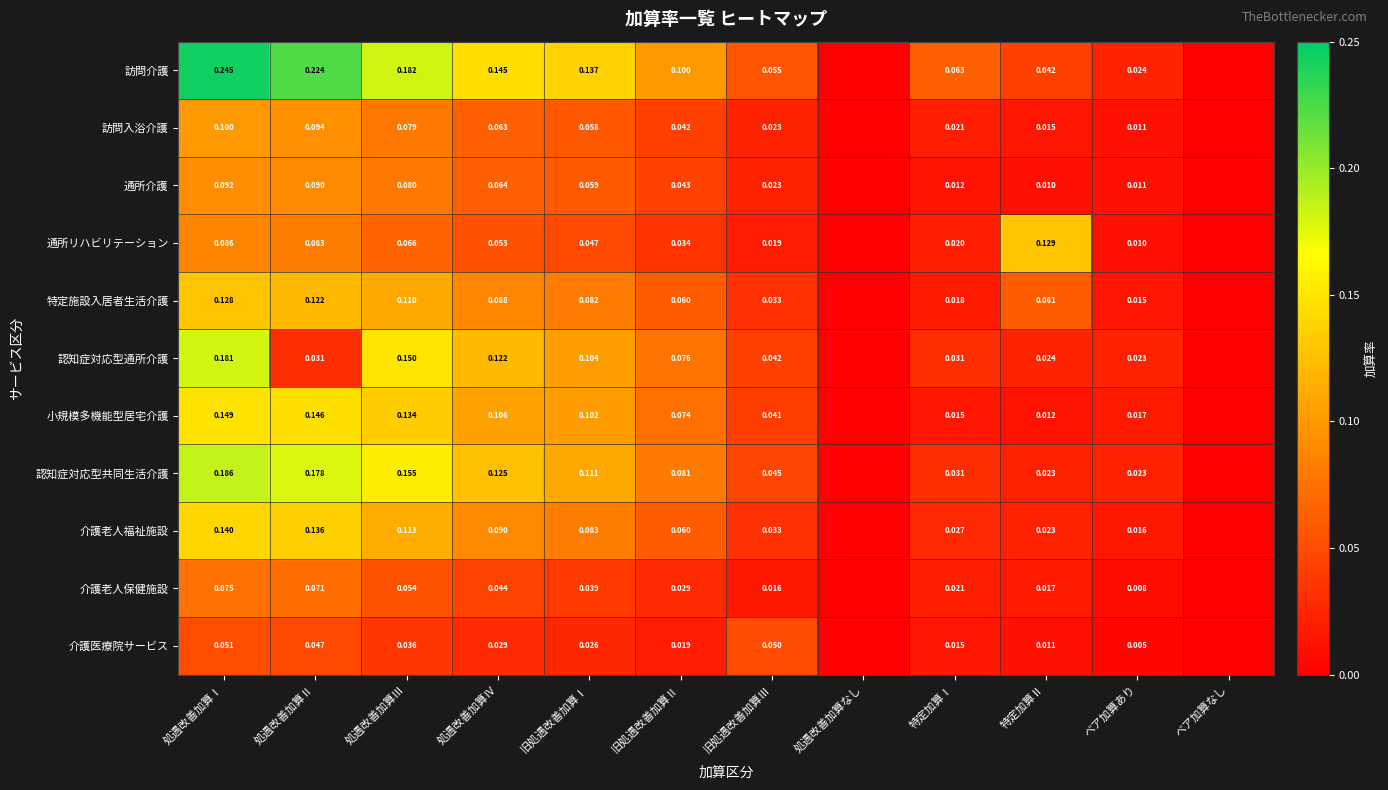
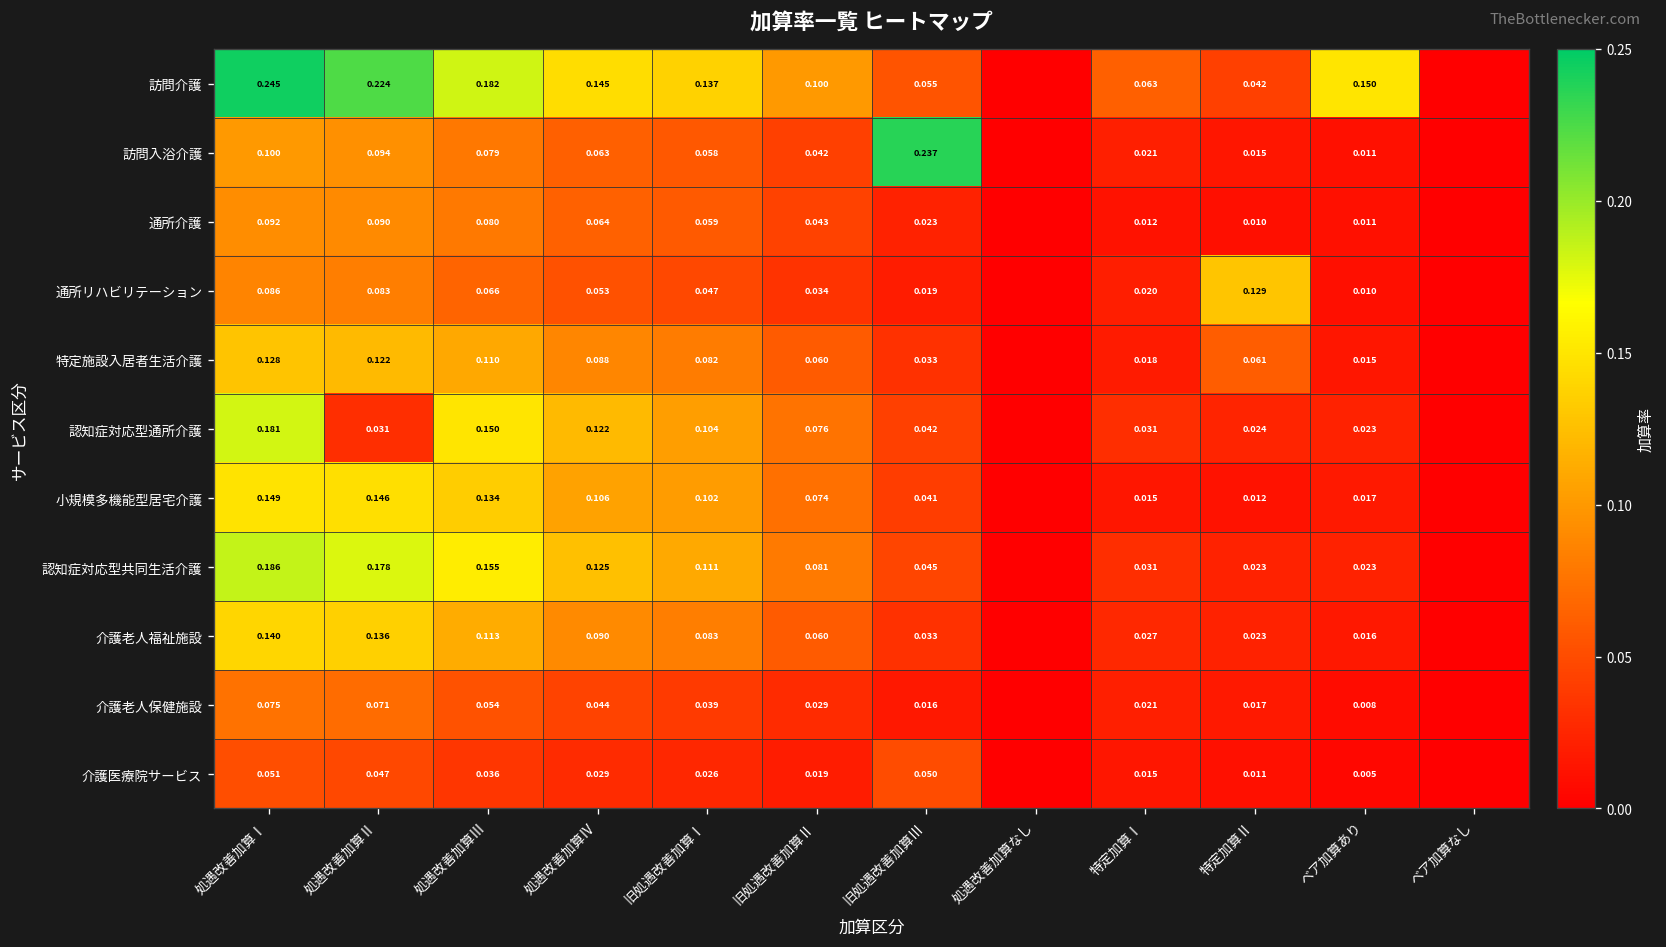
  {
    "訪問介護": {
      "処遇改善加算Ⅰ": 0.245,
      "処遇改善加算Ⅱ": 0.224,
      "処遇改善加算Ⅲ": 0.182,
      "処遇改善加算Ⅳ": 0.145,
      "旧処遇改善加算Ⅰ": 0.137,
      "旧処遇改善加算Ⅱ": 0.100,
      "旧処遇改善加算Ⅲ": 0.055,
      "特定加算Ⅰ": 0.063,
      "特定加算Ⅱ": 0.042,
-     "ベア加算あり": 0.024
+     "ベア加算あり": 0.150
    },
    "訪問入浴介護": {
      "処遇改善加算Ⅰ": 0.100,
      "処遇改善加算Ⅱ": 0.094,
      "処遇改善加算Ⅲ": 0.079,
      "処遇改善加算Ⅳ": 0.063,
      "旧処遇改善加算Ⅰ": 0.058,
      "旧処遇改善加算Ⅱ": 0.042,
-     "旧処遇改善加算Ⅲ": 0.023,
+     "旧処遇改善加算Ⅲ": 0.237,
      "特定加算Ⅰ": 0.021,
      "特定加算Ⅱ": 0.015,
      "ベア加算あり": 0.011
    },
    "通所介護": {
      "処遇改善加算Ⅰ": 0.092,
      "処遇改善加算Ⅱ": 0.090,
      "処遇改善加算Ⅲ": 0.080,
      "処遇改善加算Ⅳ": 0.064,
      "旧処遇改善加算Ⅰ": 0.059,
      "旧処遇改善加算Ⅱ": 0.043,
      "旧処遇改善加算Ⅲ": 0.023,
      "特定加算Ⅰ": 0.012,
      "特定加算Ⅱ": 0.010,
      "ベア加算あり": 0.011
    },
    "通所リハビリテーション": {
      "処遇改善加算Ⅰ": 0.086,
      "処遇改善加算Ⅱ": 0.083,
      "処遇改善加算Ⅲ": 0.066,
      "処遇改善加算Ⅳ": 0.053,
      "旧処遇改善加算Ⅰ": 0.047,
      "旧処遇改善加算Ⅱ": 0.034,
      "旧処遇改善加算Ⅲ": 0.019,
      "特定加算Ⅰ": 0.020,
      "特定加算Ⅱ": 0.129,
      "ベア加算あり": 0.010
    },
    "特定施設入居者生活介護": {
      "処遇改善加算Ⅰ": 0.128,
      "処遇改善加算Ⅱ": 0.122,
      "処遇改善加算Ⅲ": 0.110,
      "処遇改善加算Ⅳ": 0.088,
      "旧処遇改善加算Ⅰ": 0.082,
      "旧処遇改善加算Ⅱ": 0.060,
      "旧処遇改善加算Ⅲ": 0.033,
      "特定加算Ⅰ": 0.018,
      "特定加算Ⅱ": 0.061,
      "ベア加算あり": 0.015
    },
    "認知症対応型通所介護": {
      "処遇改善加算Ⅰ": 0.181,
      "処遇改善加算Ⅱ": 0.031,
      "処遇改善加算Ⅲ": 0.150,
      "処遇改善加算Ⅳ": 0.122,
      "旧処遇改善加算Ⅰ": 0.104,
      "旧処遇改善加算Ⅱ": 0.076,
      "旧処遇改善加算Ⅲ": 0.042,
      "特定加算Ⅰ": 0.031,
      "特定加算Ⅱ": 0.024,
      "ベア加算あり": 0.023
    },
    "小規模多機能型居宅介護": {
      "処遇改善加算Ⅰ": 0.149,
      "処遇改善加算Ⅱ": 0.146,
      "処遇改善加算Ⅲ": 0.134,
      "処遇改善加算Ⅳ": 0.106,
      "旧処遇改善加算Ⅰ": 0.102,
      "旧処遇改善加算Ⅱ": 0.074,
      "旧処遇改善加算Ⅲ": 0.041,
      "特定加算Ⅰ": 0.015,
      "特定加算Ⅱ": 0.012,
      "ベア加算あり": 0.017
    },
    "認知症対応型共同生活介護": {
      "処遇改善加算Ⅰ": 0.186,
      "処遇改善加算Ⅱ": 0.178,
      "処遇改善加算Ⅲ": 0.155,
      "処遇改善加算Ⅳ": 0.125,
      "旧処遇改善加算Ⅰ": 0.111,
      "旧処遇改善加算Ⅱ": 0.081,
      "旧処遇改善加算Ⅲ": 0.045,
      "特定加算Ⅰ": 0.031,
      "特定加算Ⅱ": 0.023,
      "ベア加算あり": 0.023
    },
    "介護老人福祉施設": {
      "処遇改善加算Ⅰ": 0.140,
      "処遇改善加算Ⅱ": 0.136,
      "処遇改善加算Ⅲ": 0.113,
      "処遇改善加算Ⅳ": 0.090,
      "旧処遇改善加算Ⅰ": 0.083,
      "旧処遇改善加算Ⅱ": 0.060,
      "旧処遇改善加算Ⅲ": 0.033,
      "特定加算Ⅰ": 0.027,
      "特定加算Ⅱ": 0.023,
      "ベア加算あり": 0.016
    },
    "介護老人保健施設": {
      "処遇改善加算Ⅰ": 0.075,
      "処遇改善加算Ⅱ": 0.071,
      "処遇改善加算Ⅲ": 0.054,
      "処遇改善加算Ⅳ": 0.044,
      "旧処遇改善加算Ⅰ": 0.039,
      "旧処遇改善加算Ⅱ": 0.029,
      "旧処遇改善加算Ⅲ": 0.016,
      "特定加算Ⅰ": 0.021,
      "特定加算Ⅱ": 0.017,
      "ベア加算あり": 0.008
    },
    "介護医療院サービス": {
      "処遇改善加算Ⅰ": 0.051,
      "処遇改善加算Ⅱ": 0.047,
      "処遇改善加算Ⅲ": 0.036,
      "処遇改善加算Ⅳ": 0.029,
      "旧処遇改善加算Ⅰ": 0.026,
      "旧処遇改善加算Ⅱ": 0.019,
      "旧処遇改善加算Ⅲ": 0.050,
      "特定加算Ⅰ": 0.015,
      "特定加算Ⅱ": 0.011,
      "ベア加算あり": 0.005
    }
  }
